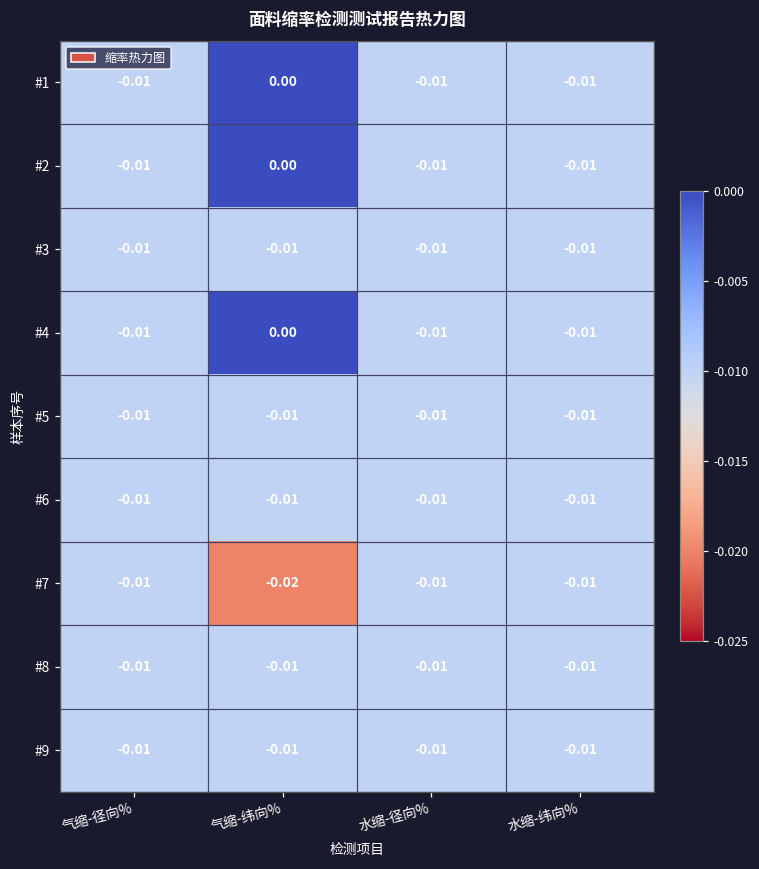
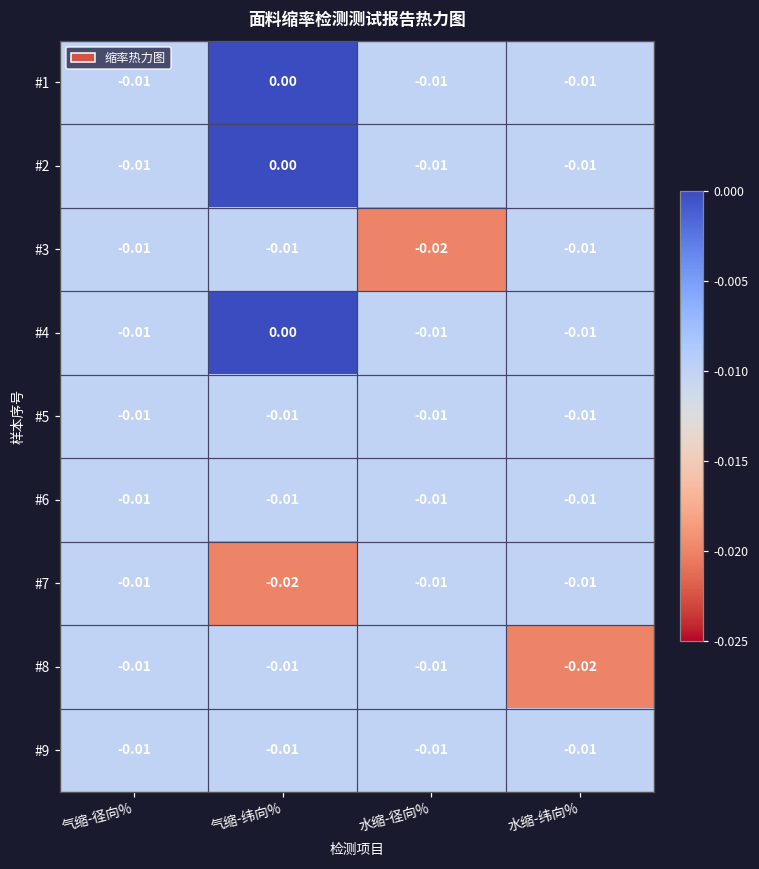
  {
    "#1": {
      "气缩-径向%": -0.01,
      "气缩-纬向%": 0.00,
      "水缩-径向%": -0.01,
      "水缩-纬向%": -0.01
    },
    "#2": {
      "气缩-径向%": -0.01,
      "气缩-纬向%": 0.00,
      "水缩-径向%": -0.01,
      "水缩-纬向%": -0.01
    },
    "#3": {
      "气缩-径向%": -0.01,
      "气缩-纬向%": -0.01,
-     "水缩-径向%": -0.01,
+     "水缩-径向%": -0.02,
      "水缩-纬向%": -0.01
    },
    "#4": {
      "气缩-径向%": -0.01,
      "气缩-纬向%": 0.00,
      "水缩-径向%": -0.01,
      "水缩-纬向%": -0.01
    },
    "#5": {
      "气缩-径向%": -0.01,
      "气缩-纬向%": -0.01,
      "水缩-径向%": -0.01,
      "水缩-纬向%": -0.01
    },
    "#6": {
      "气缩-径向%": -0.01,
      "气缩-纬向%": -0.01,
      "水缩-径向%": -0.01,
      "水缩-纬向%": -0.01
    },
    "#7": {
      "气缩-径向%": -0.01,
      "气缩-纬向%": -0.02,
      "水缩-径向%": -0.01,
      "水缩-纬向%": -0.01
    },
    "#8": {
      "气缩-径向%": -0.01,
      "气缩-纬向%": -0.01,
      "水缩-径向%": -0.01,
-     "水缩-纬向%": -0.01
+     "水缩-纬向%": -0.02
    },
    "#9": {
      "气缩-径向%": -0.01,
      "气缩-纬向%": -0.01,
      "水缩-径向%": -0.01,
      "水缩-纬向%": -0.01
    }
  }
